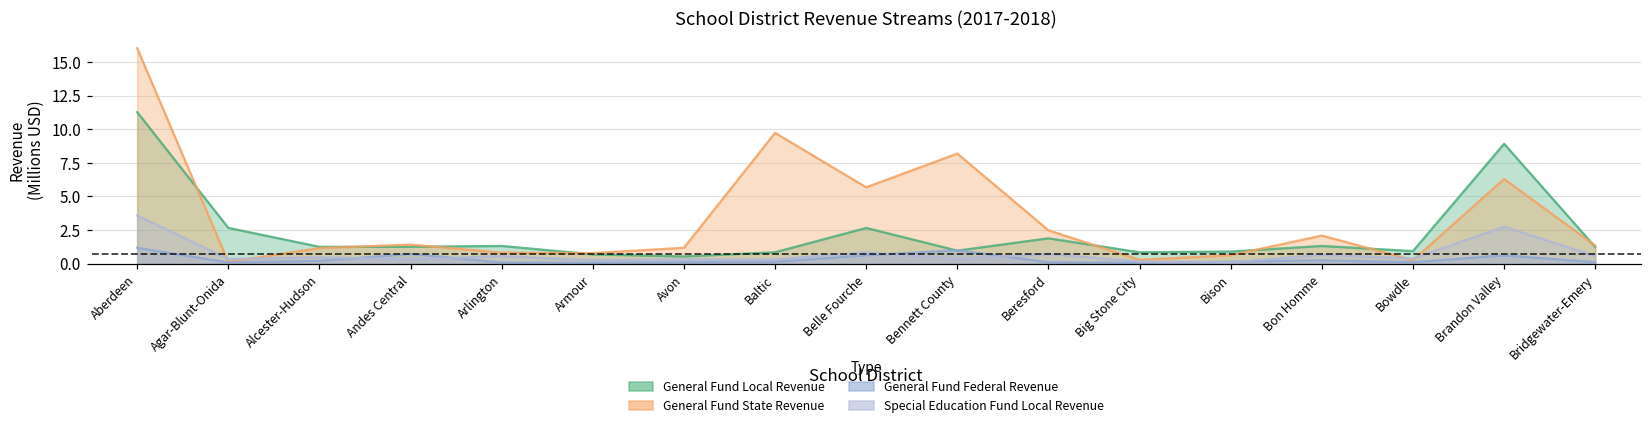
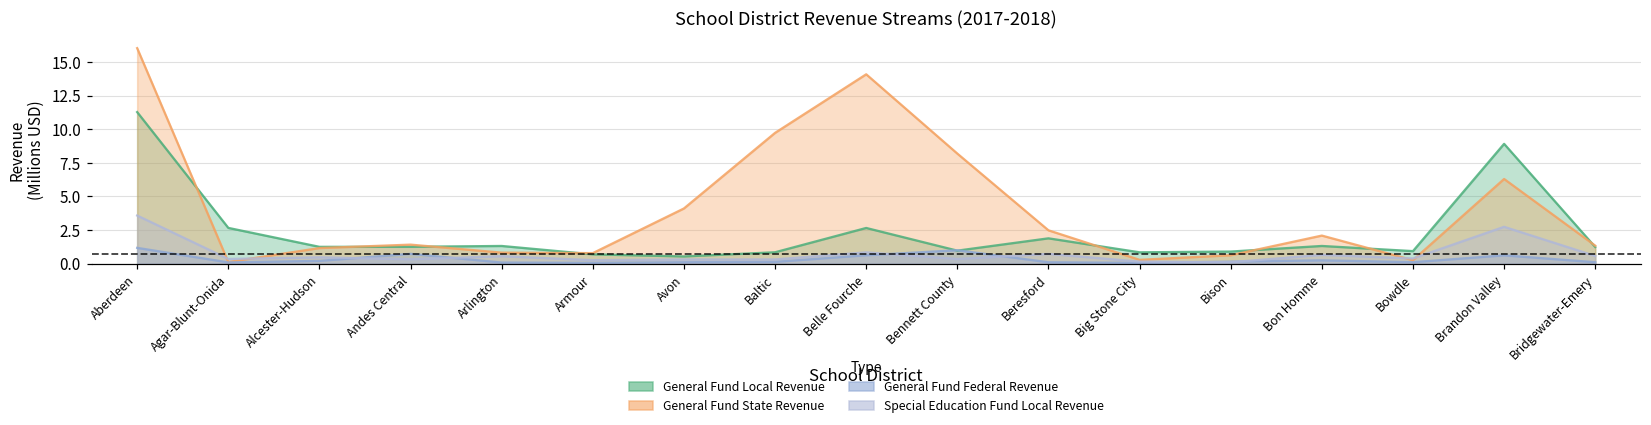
  {
    "General Fund State Revenue": {
      "Aberdeen": 16.0,
      "Arlington": 0.8,
-     "Avon": 1.2,
+     "Avon": 4.1,
      "Baltic": 9.7,
-     "Belle Fourche": 5.7,
+     "Belle Fourche": 14.1,
      "Bennett County": 8.2,
      "Beresford": 2.5,
      "Bison": 0.6,
      "Bon Homme": 2.1,
      "Brandon Valley": 6.3
    }
  }
